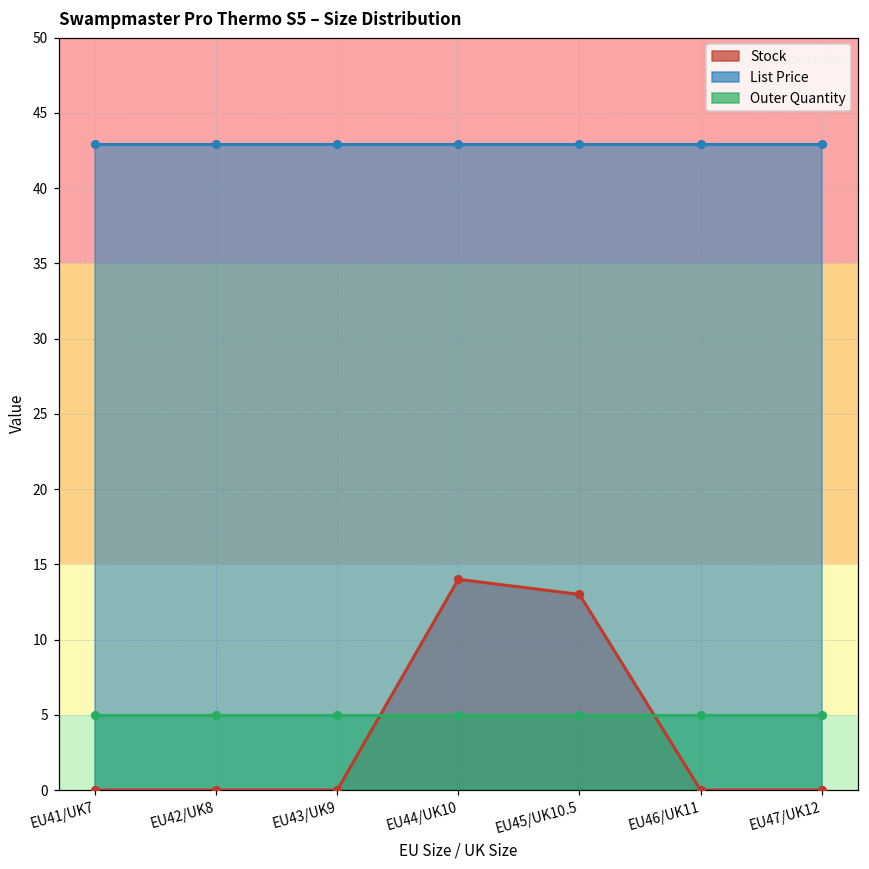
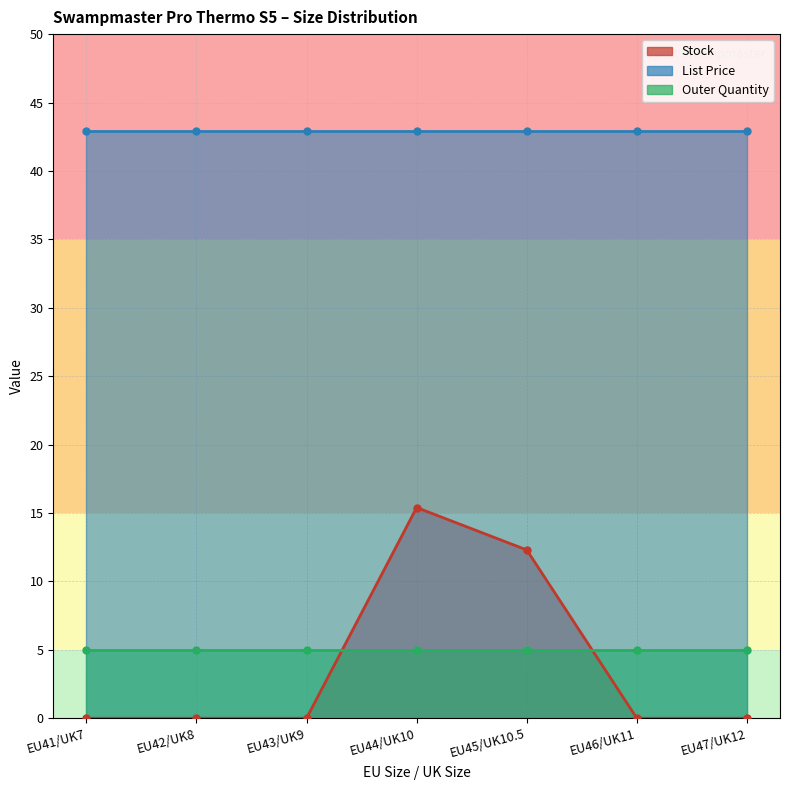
  {
    "Stock": {
      "EU41/UK7": 0.0,
      "EU42/UK8": 0.0,
      "EU43/UK9": 0.0,
-     "EU44/UK10": 14.0,
-     "EU45/UK10.5": 13.0,
+     "EU44/UK10": 15.4,
+     "EU45/UK10.5": 12.3,
      "EU46/UK11": 0.0,
      "EU47/UK12": 0.0
    },
    "List Price": {
      "EU41/UK7": 43.0,
      "EU42/UK8": 43.0,
      "EU43/UK9": 43.0,
      "EU44/UK10": 43.0,
      "EU45/UK10.5": 43.0,
      "EU46/UK11": 43.0,
      "EU47/UK12": 43.0
    },
    "Outer Quantity": {
      "EU41/UK7": 5.0,
      "EU42/UK8": 5.0,
      "EU43/UK9": 5.0,
      "EU44/UK10": 5.0,
      "EU45/UK10.5": 5.0,
      "EU46/UK11": 5.0,
      "EU47/UK12": 5.0
    }
  }
